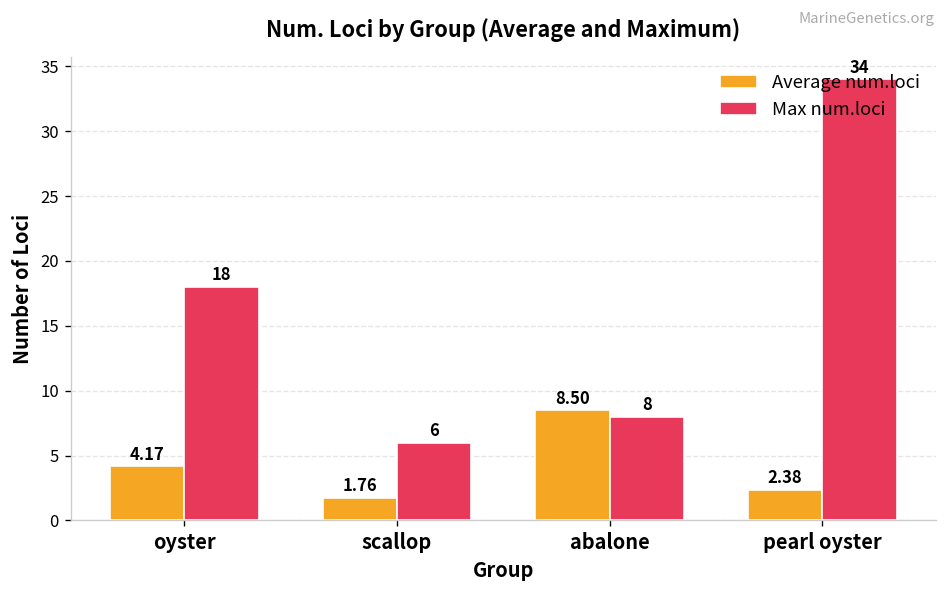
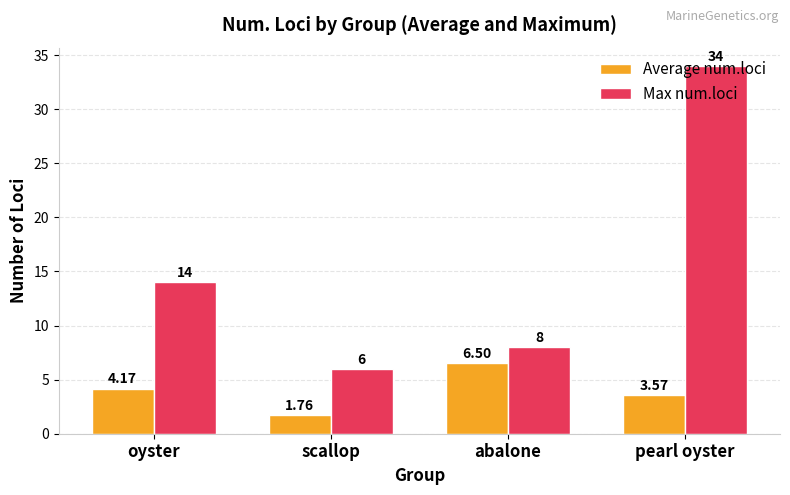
  {
    "Average num.loci": {
      "oyster": 4.17,
      "scallop": 1.76,
-     "abalone": 8.50,
-     "pearl oyster": 2.38
+     "abalone": 6.50,
+     "pearl oyster": 3.57
    },
    "Max num.loci": {
-     "oyster": 18,
+     "oyster": 14,
      "scallop": 6,
      "abalone": 8,
      "pearl oyster": 34
    }
  }
